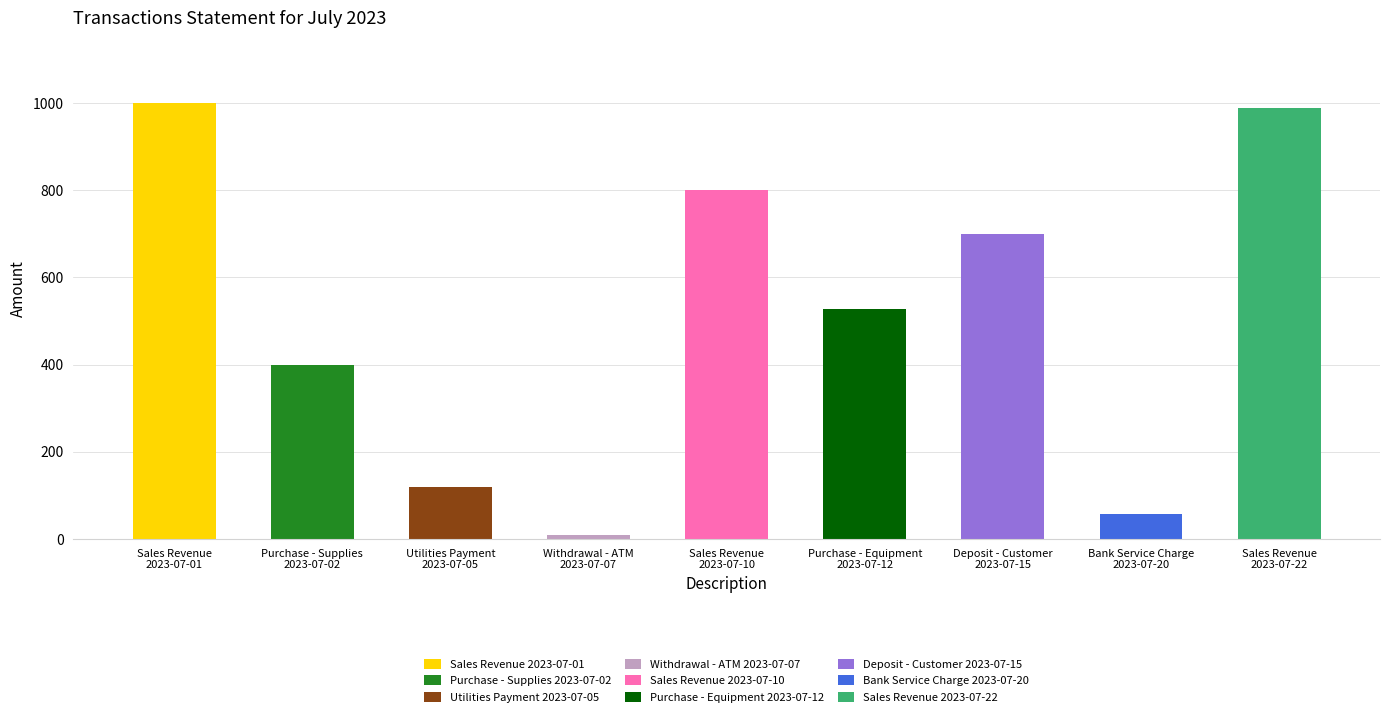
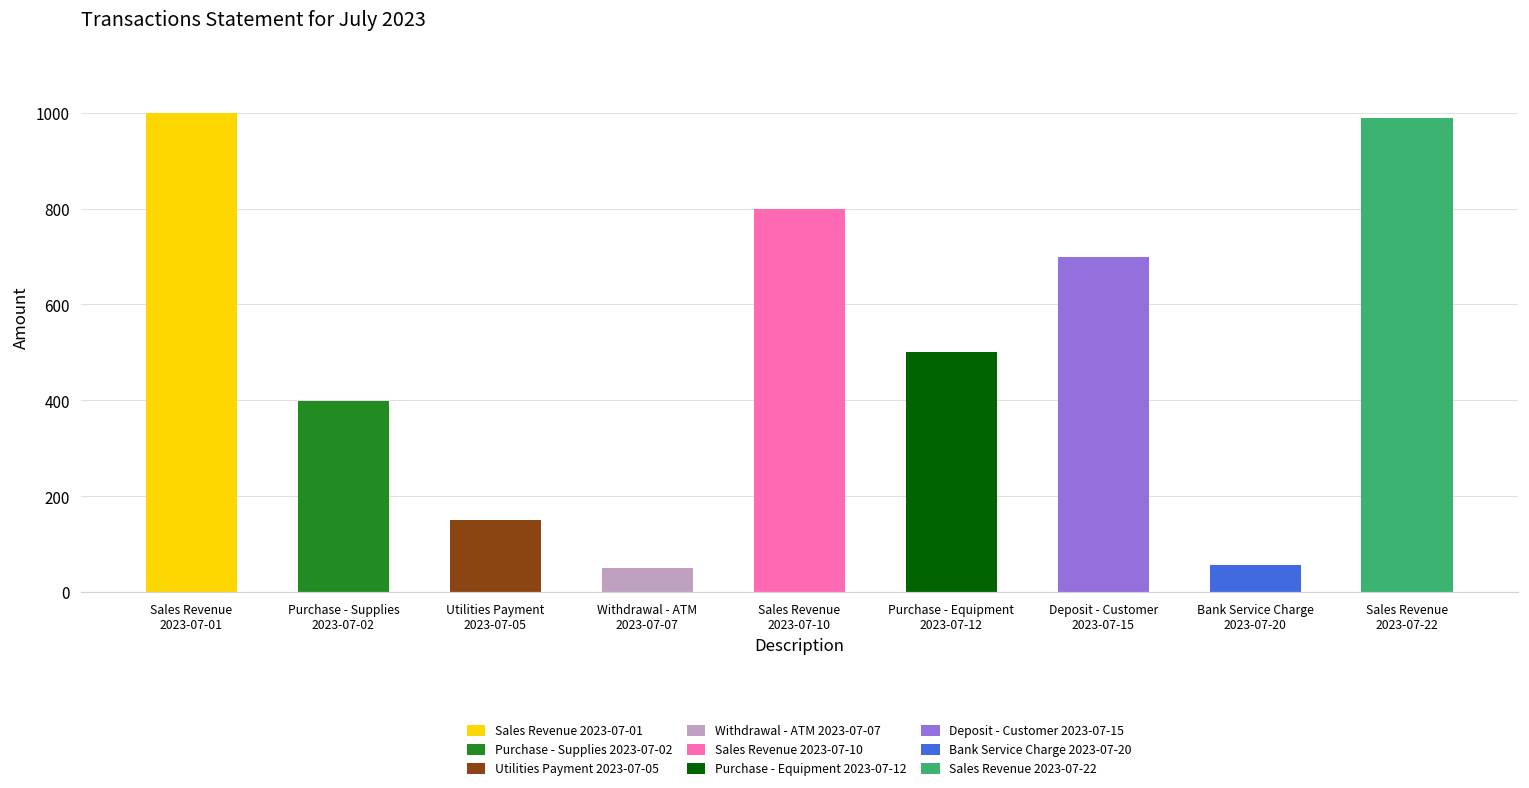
  {
    "Sales Revenue 2023-07-01": 1000,
    "Purchase - Supplies 2023-07-02": 400,
-   "Utilities Payment 2023-07-05": 120,
-   "Withdrawal - ATM 2023-07-07": 10,
+   "Utilities Payment 2023-07-05": 150,
+   "Withdrawal - ATM 2023-07-07": 50,
    "Sales Revenue 2023-07-10": 800,
-   "Purchase - Equipment 2023-07-12": 530,
+   "Purchase - Equipment 2023-07-12": 500,
    "Deposit - Customer 2023-07-15": 700,
    "Bank Service Charge 2023-07-20": 60,
    "Sales Revenue 2023-07-22": 990
  }
